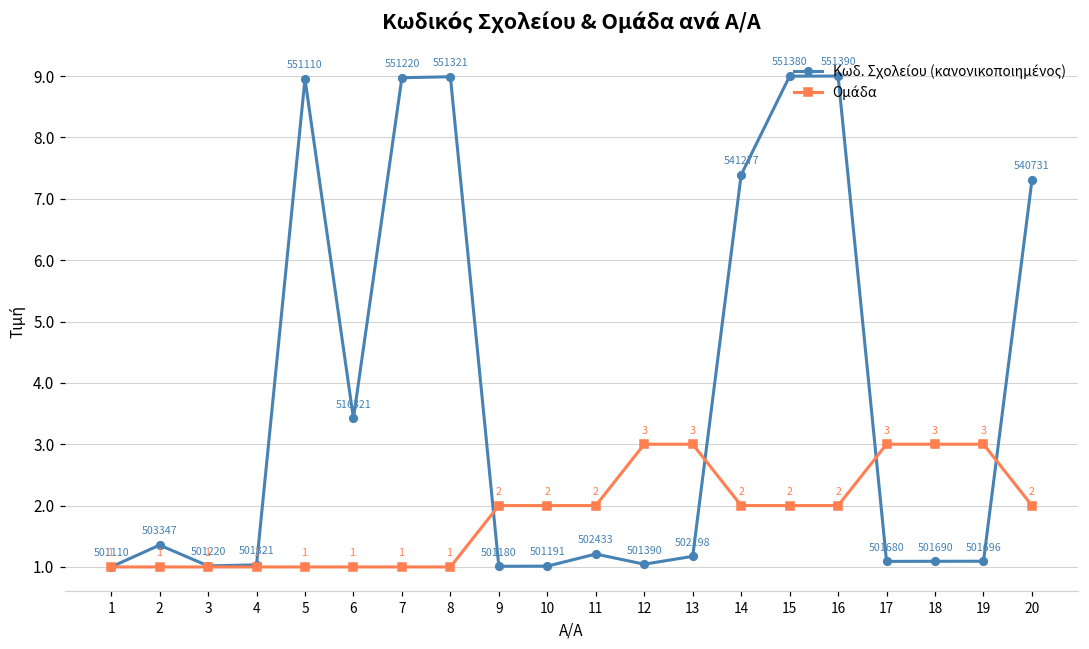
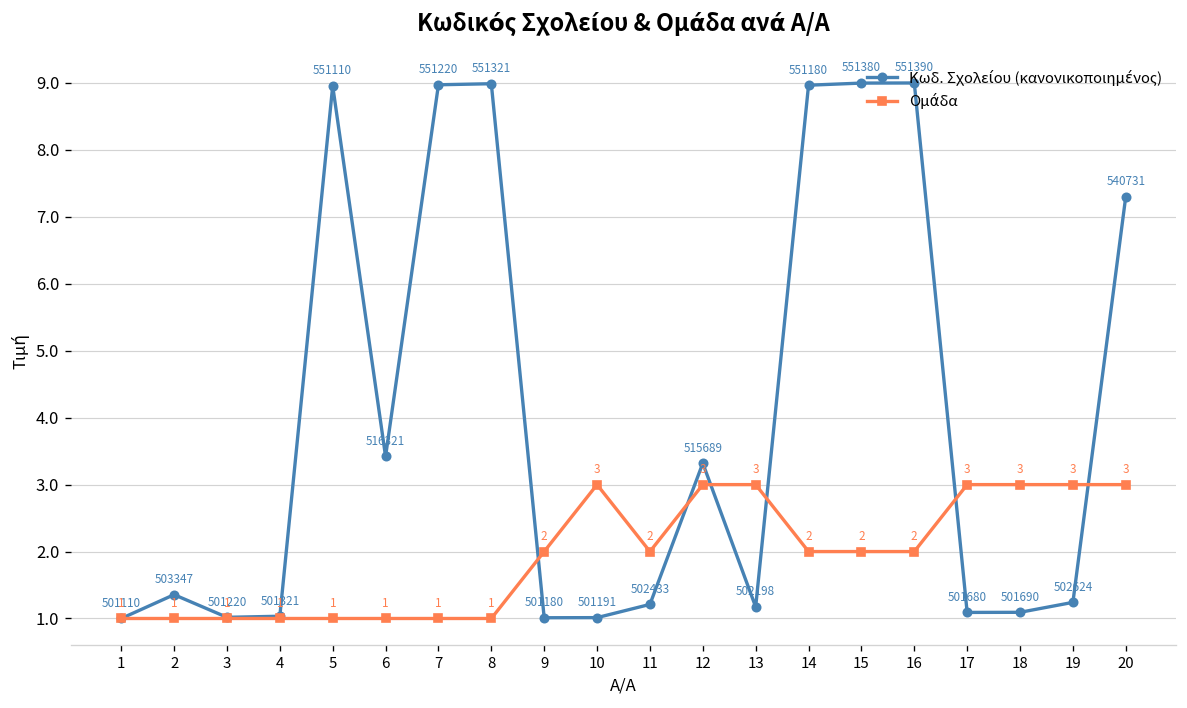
  {
    "Κωδ. Σχολείου (κανονικοποιημένος)": {
      "2": 1,
-     "12": 501390,
-     "14": 541277,
-     "19": 501696
+     "12": 515689,
+     "14": 551180,
+     "19": 502624
    },
    "Ομάδα": {
      "5": 1,
      "6": 1,
      "7": 1,
      "8": 1,
      "9": 2,
-     "10": 2,
+     "10": 3,
      "11": 2,
      "13": 3,
      "14": 2,
      "15": 2,
      "16": 2,
      "17": 3,
      "18": 3,
      "19": 3,
-     "20": 2
+     "20": 3
    }
  }
